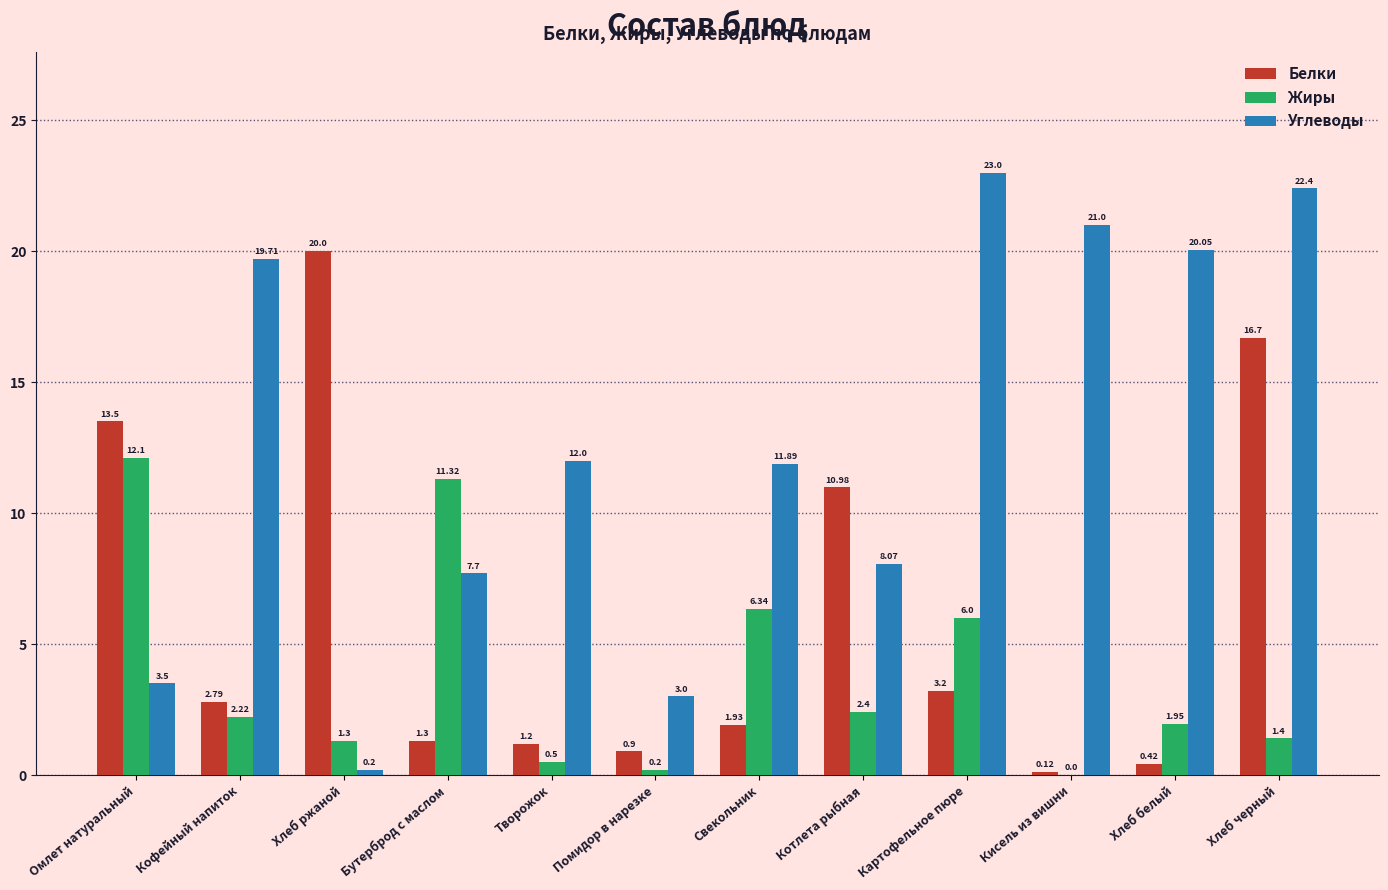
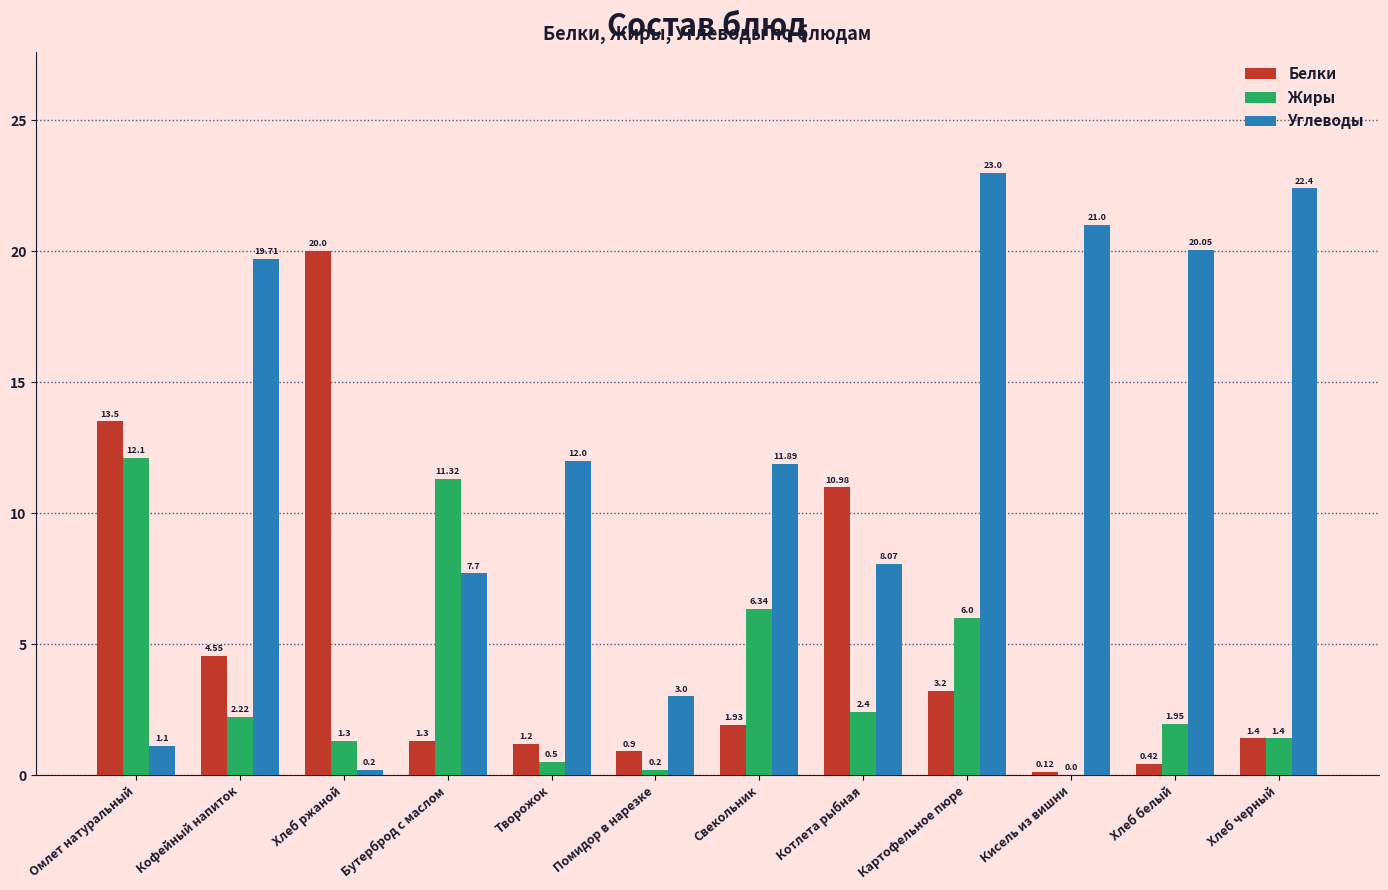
  {
    "Белки": {
      "Омлет натуральный": 13.5,
-     "Кофейный напиток": 2.79,
+     "Кофейный напиток": 4.55,
      "Хлеб ржаной": 20.0,
      "Бутерброд с маслом": 1.3,
      "Творожок": 1.2,
      "Помидор в нарезке": 0.9,
      "Свекольник": 1.93,
      "Котлета рыбная": 10.98,
      "Картофельное пюре": 3.2,
      "Кисель из вишни": 0.12,
      "Хлеб белый": 0.42,
-     "Хлеб черный": 16.7
+     "Хлеб черный": 1.4
    },
    "Жиры": {
      "Омлет натуральный": 12.1,
      "Кофейный напиток": 2.22,
      "Хлеб ржаной": 1.3,
      "Бутерброд с маслом": 11.32,
      "Творожок": 0.5,
      "Помидор в нарезке": 0.2,
      "Свекольник": 6.34,
      "Котлета рыбная": 2.4,
      "Картофельное пюре": 6.0,
      "Кисель из вишни": 0.0,
      "Хлеб белый": 1.95,
      "Хлеб черный": 1.4
    },
    "Углеводы": {
-     "Омлет натуральный": 3.5,
+     "Омлет натуральный": 1.1,
      "Кофейный напиток": 19.71,
      "Хлеб ржаной": 0.2,
      "Бутерброд с маслом": 7.7,
      "Творожок": 12.0,
      "Помидор в нарезке": 3.0,
      "Свекольник": 11.89,
      "Котлета рыбная": 8.07,
      "Картофельное пюре": 23.0,
      "Кисель из вишни": 21.0,
      "Хлеб белый": 20.05,
      "Хлеб черный": 22.4
    }
  }
